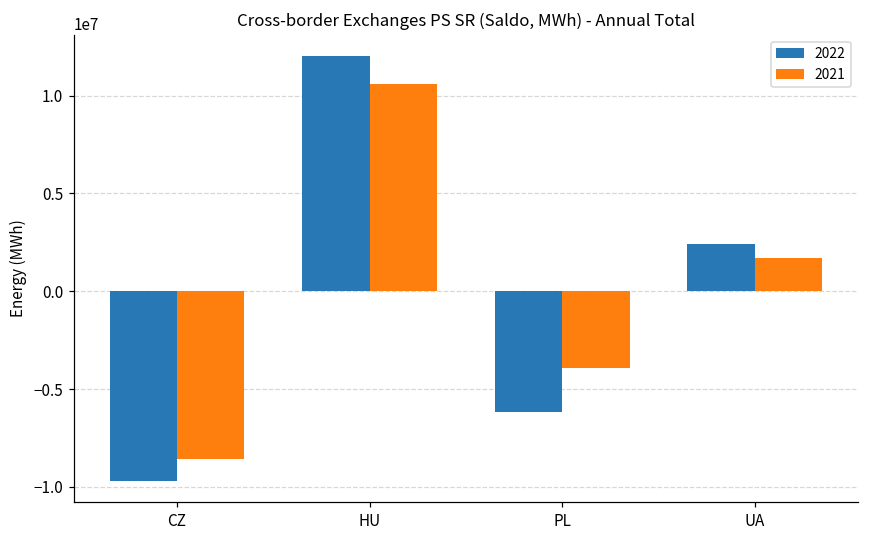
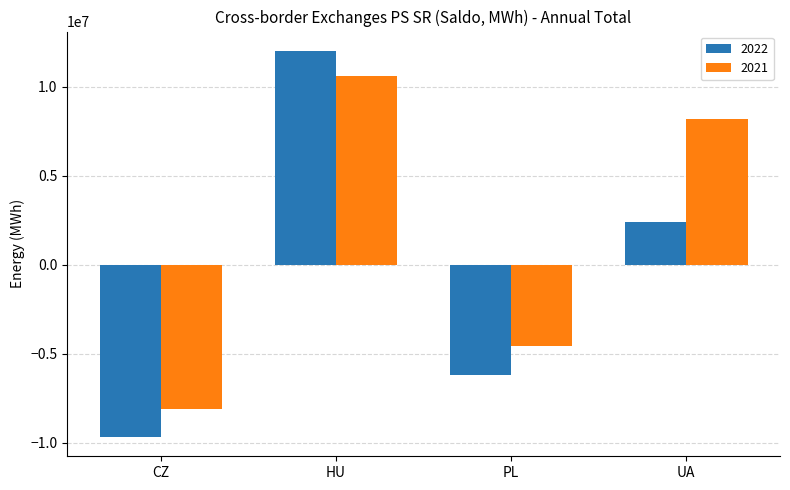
  {
    "2022": {
      "CZ": -9700000,
      "HU": 12000000,
      "PL": -6200000,
      "UA": 2400000
    },
    "2021": {
-     "CZ": -8600000,
+     "CZ": -8100000,
      "HU": 10600000,
-     "PL": -3900000,
-     "UA": 1700000
+     "PL": -4500000,
+     "UA": 8200000
    }
  }
